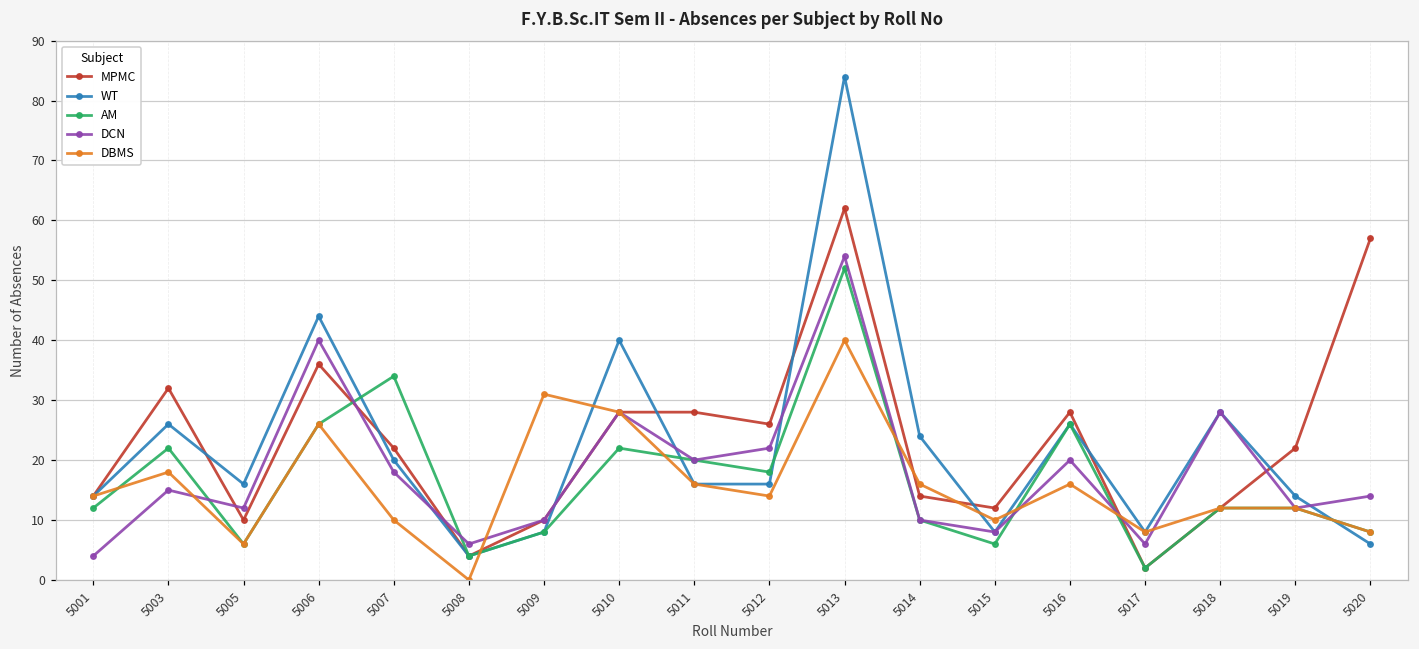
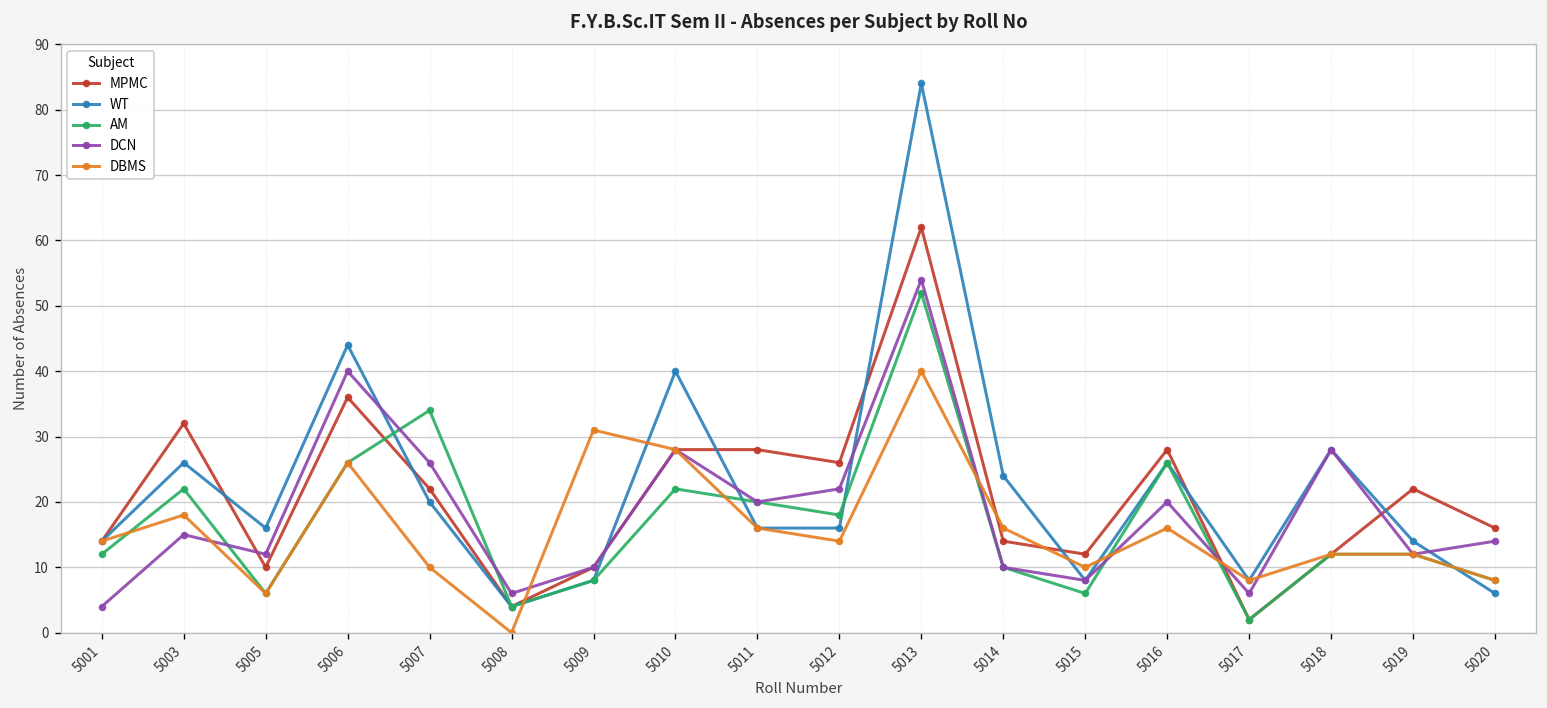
  {
    "MPMC": {
      "5003": 32,
      "5005": 10,
      "5006": 36,
      "5007": 22,
      "5011": 28,
      "5012": 26,
      "5013": 62,
      "5014": 14,
      "5015": 12,
      "5016": 28,
      "5019": 22,
-     "5020": 57
+     "5020": 16
    },
    "WT": {
      "5003": 26,
      "5005": 16,
      "5006": 44,
      "5007": 20,
      "5010": 40,
      "5012": 16,
      "5013": 84,
      "5014": 24,
      "5019": 14,
      "5020": 6
    },
    "AM": {
      "5001": 12,
      "5003": 22,
      "5007": 34,
      "5010": 22,
      "5012": 18,
      "5013": 52,
      "5015": 6
    },
    "DCN": {
      "5001": 4,
      "5003": 15,
      "5005": 12,
      "5006": 40,
-     "5007": 18,
+     "5007": 26,
      "5008": 6,
      "5012": 22,
      "5013": 54,
      "5016": 20,
      "5017": 6,
      "5020": 14
    },
    "DBMS": {
      "5003": 18,
      "5007": 10,
      "5008": 0,
      "5009": 31,
      "5012": 14,
      "5013": 40,
      "5014": 16,
      "5015": 10,
      "5016": 16
    }
  }
